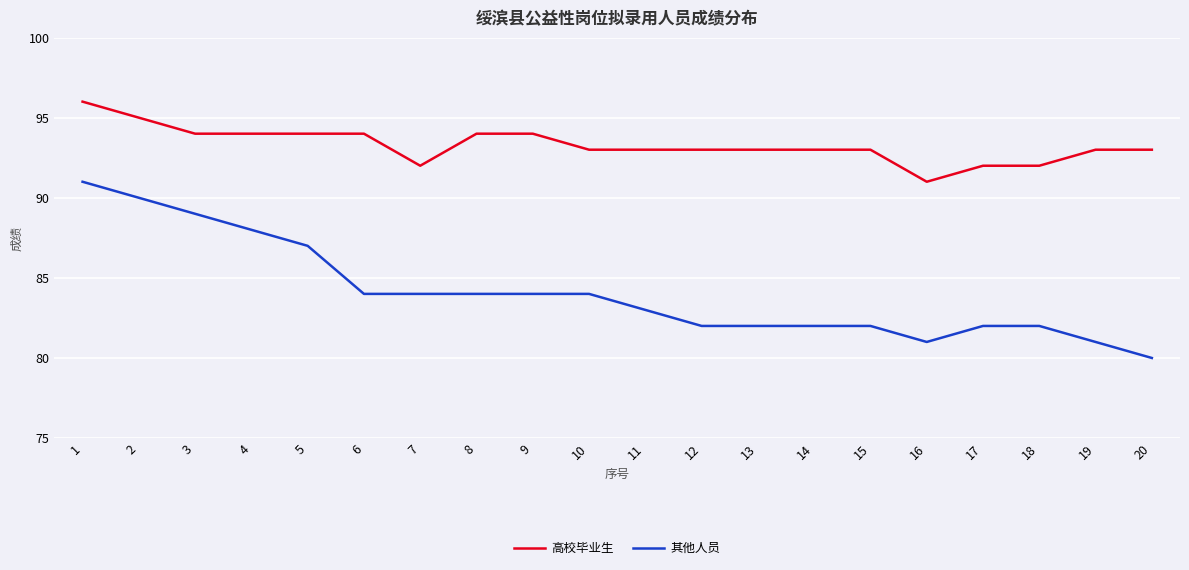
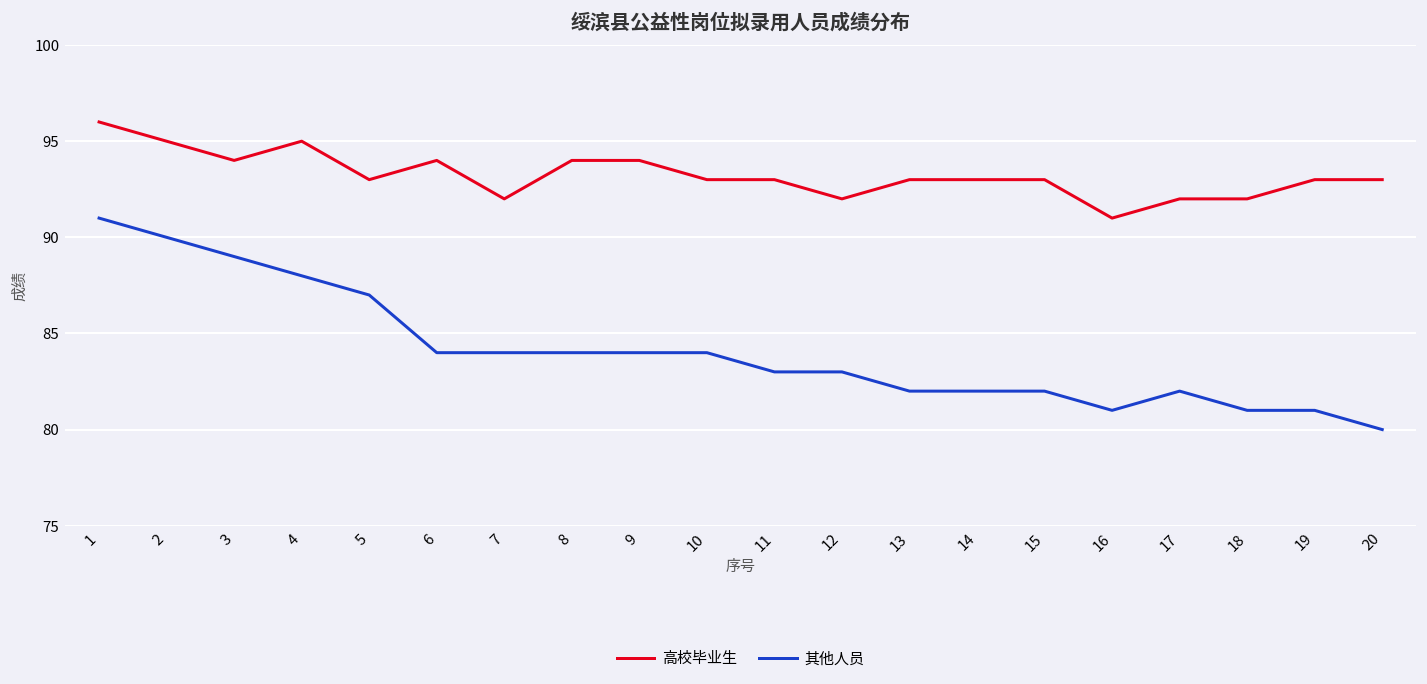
  {
    "高校毕业生": {
      "1": 96,
      "2": 95,
      "3": 94,
-     "4": 94,
-     "5": 94,
+     "4": 95,
+     "5": 93,
      "6": 94,
      "7": 92,
      "8": 94,
      "9": 94,
      "10": 93,
      "11": 93,
-     "12": 93,
+     "12": 92,
      "13": 93,
      "14": 93,
      "15": 93,
      "16": 91,
      "17": 92,
      "18": 92,
      "19": 93,
      "20": 93
    },
    "其他人员": {
      "1": 91,
      "2": 90,
      "3": 89,
      "4": 88,
      "5": 87,
      "6": 84,
      "7": 84,
      "8": 84,
      "9": 84,
      "10": 84,
      "11": 83,
-     "12": 82,
+     "12": 83,
      "13": 82,
      "14": 82,
      "15": 82,
      "16": 81,
      "17": 82,
-     "18": 82,
+     "18": 81,
      "19": 81,
      "20": 80
    }
  }
